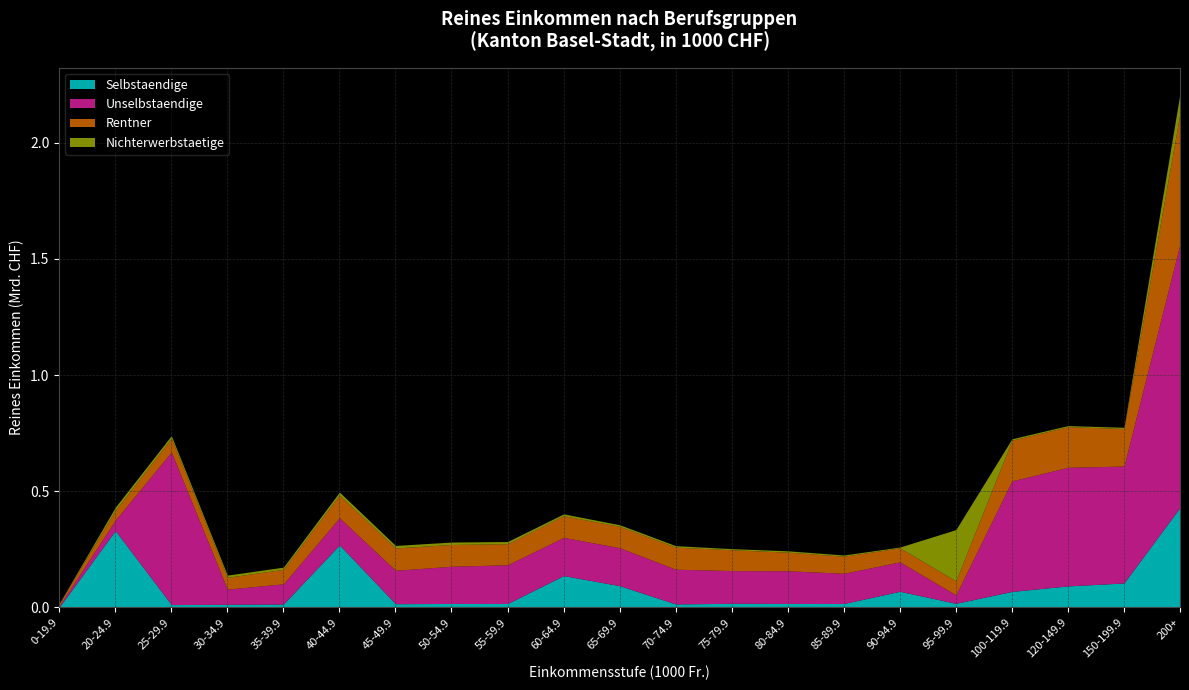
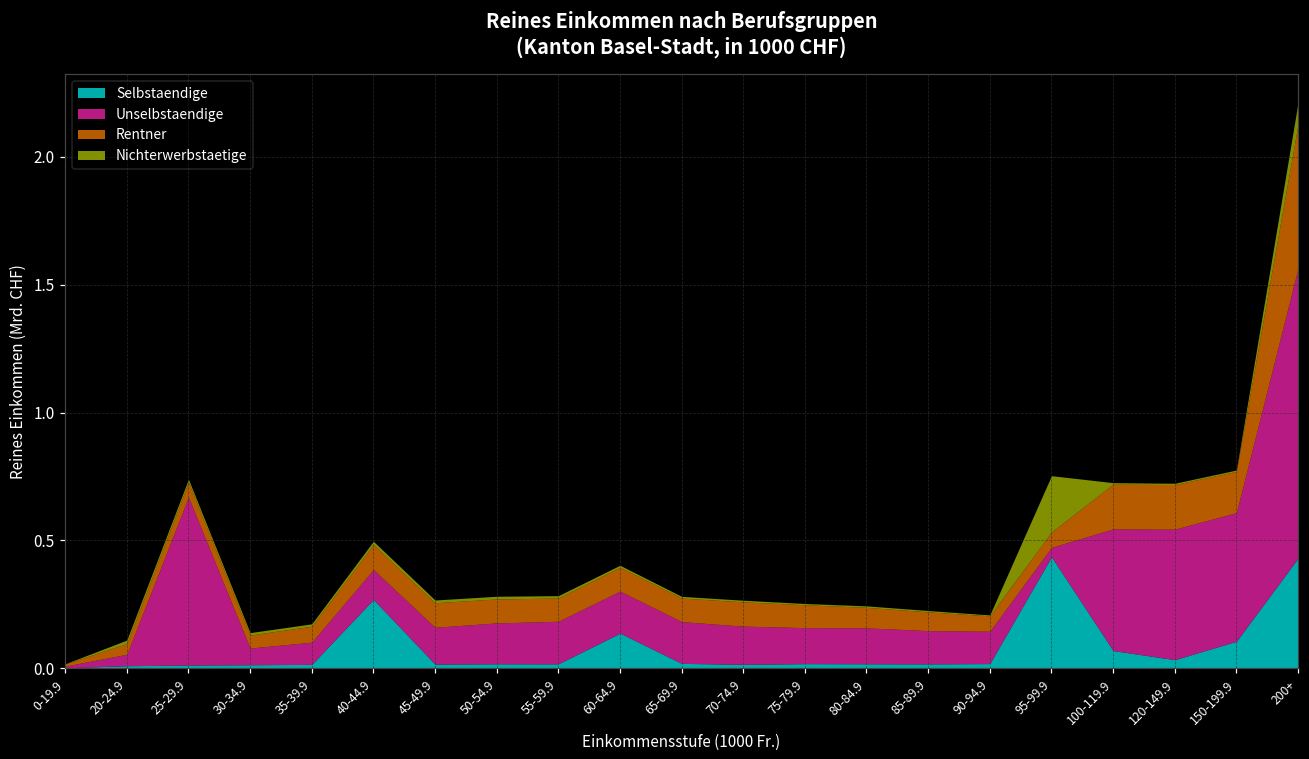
  {
    "Selbstaendige": {
-     "20-24.9": 0.33,
+     "20-24.9": 0.01,
      "25-29.9": 0.01,
      "30-34.9": 0.01,
      "35-39.9": 0.01,
      "40-44.9": 0.27,
      "45-49.9": 0.02,
      "50-54.9": 0.02,
      "55-59.9": 0.02,
      "60-64.9": 0.14,
-     "65-69.9": 0.09,
+     "65-69.9": 0.02,
      "70-74.9": 0.02,
      "75-79.9": 0.02,
      "80-84.9": 0.02,
      "85-89.9": 0.02,
-     "90-94.9": 0.07,
-     "95-99.9": 0.02,
+     "90-94.9": 0.02,
+     "95-99.9": 0.44,
      "100-119.9": 0.07,
-     "120-149.9": 0.09,
+     "120-149.9": 0.03,
      "150-199.9": 0.11,
      "200+": 0.43
    },
    "Unselbstaendige": {
      "20-24.9": 0.04,
      "25-29.9": 0.66,
      "30-34.9": 0.07,
      "35-39.9": 0.09,
      "40-44.9": 0.12,
      "45-49.9": 0.14,
      "50-54.9": 0.16,
      "55-59.9": 0.17,
      "60-64.9": 0.16,
      "65-69.9": 0.16,
      "70-74.9": 0.15,
      "75-79.9": 0.14,
      "80-84.9": 0.14,
      "85-89.9": 0.13,
      "90-94.9": 0.13,
      "95-99.9": 0.04,
      "100-119.9": 0.48,
      "120-149.9": 0.51,
      "150-199.9": 0.50,
      "200+": 1.13
    },
    "Rentner": {
      "20-24.9": 0.04,
      "25-29.9": 0.06,
      "40-44.9": 0.10,
      "95-99.9": 0.06,
      "200+": 0.56
    },
    "Nichterwerbstaetige": {
      "20-24.9": 0.01,
      "25-29.9": 0.01,
      "40-44.9": 0.01,
      "95-99.9": 0.22,
      "200+": 0.08
    }
  }
